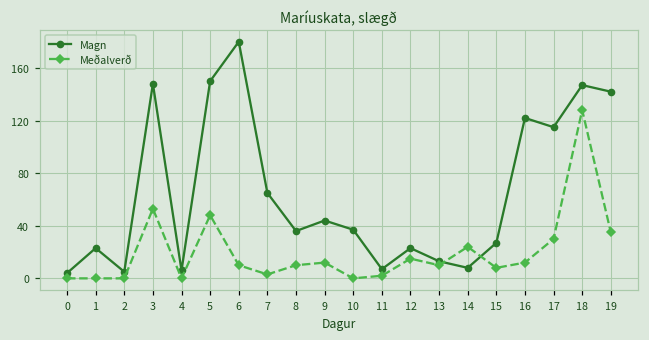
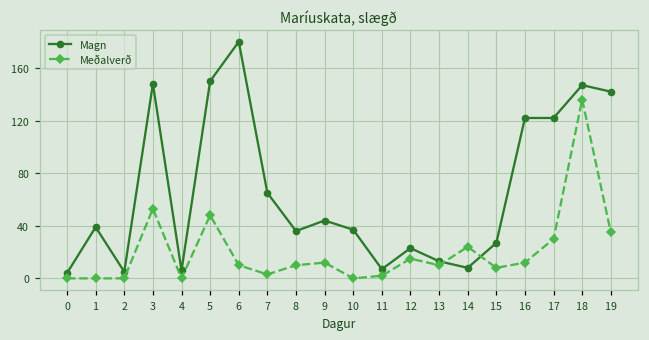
  {
    "Magn": {
      "0": 4,
-     "1": 23,
+     "1": 39,
      "2": 5,
      "3": 148,
      "4": 6,
      "5": 150,
      "6": 180,
      "7": 65,
      "8": 36,
      "9": 44,
      "10": 37,
      "11": 7,
      "12": 23,
      "13": 13,
      "14": 8,
      "15": 27,
      "16": 122,
-     "17": 115,
+     "17": 122,
      "18": 147,
      "19": 142
    },
    "Meðalverð": {
      "0": 0,
      "1": 0,
      "2": 0,
      "3": 53,
      "4": 0,
      "5": 48,
      "6": 10,
      "7": 3,
      "8": 10,
      "9": 12,
      "10": 0,
      "11": 2,
      "12": 15,
      "13": 10,
      "14": 24,
      "15": 8,
      "16": 12,
      "17": 30,
-     "18": 128,
+     "18": 136,
      "19": 35
    }
  }
